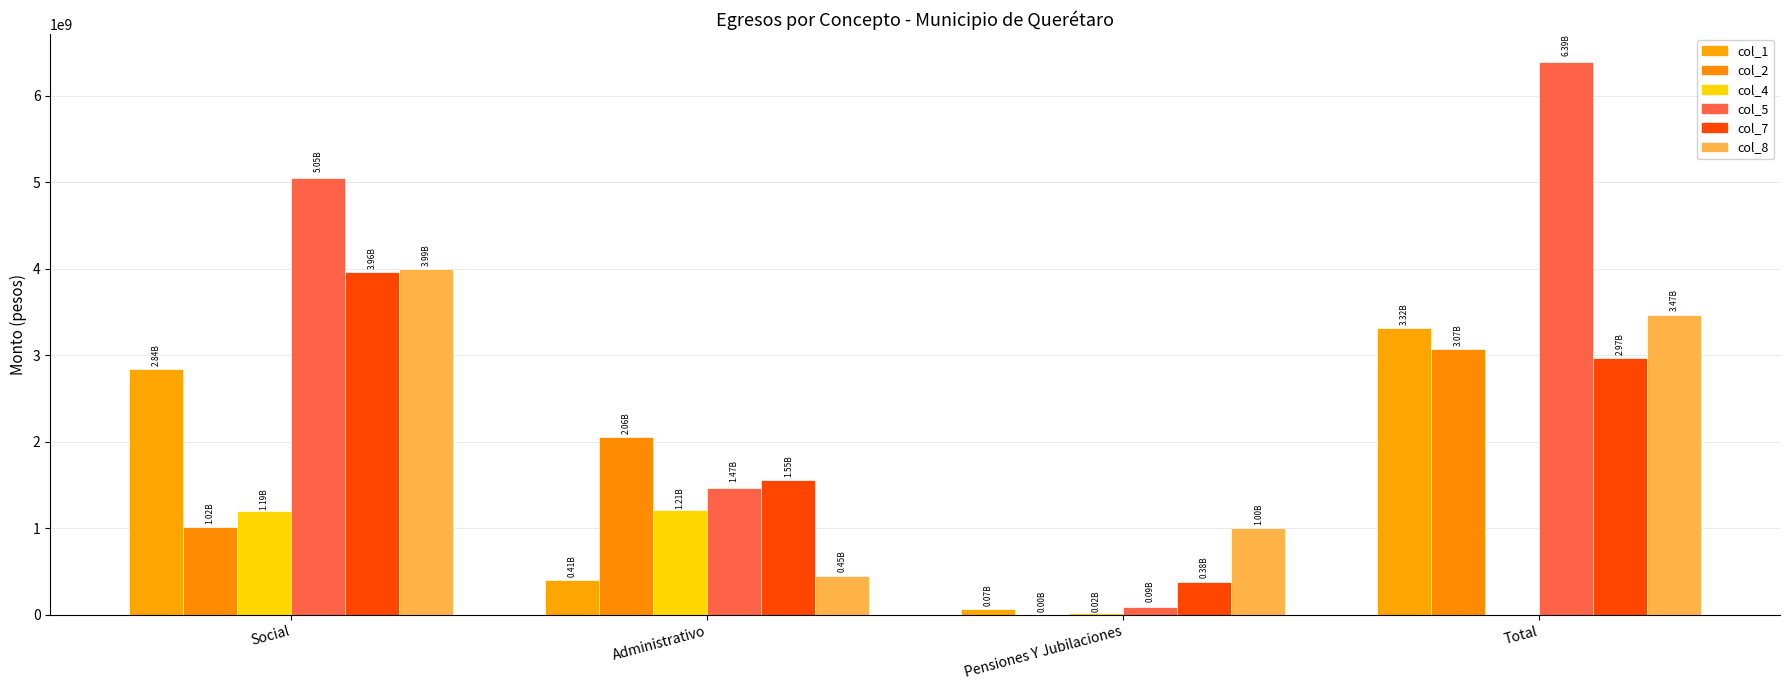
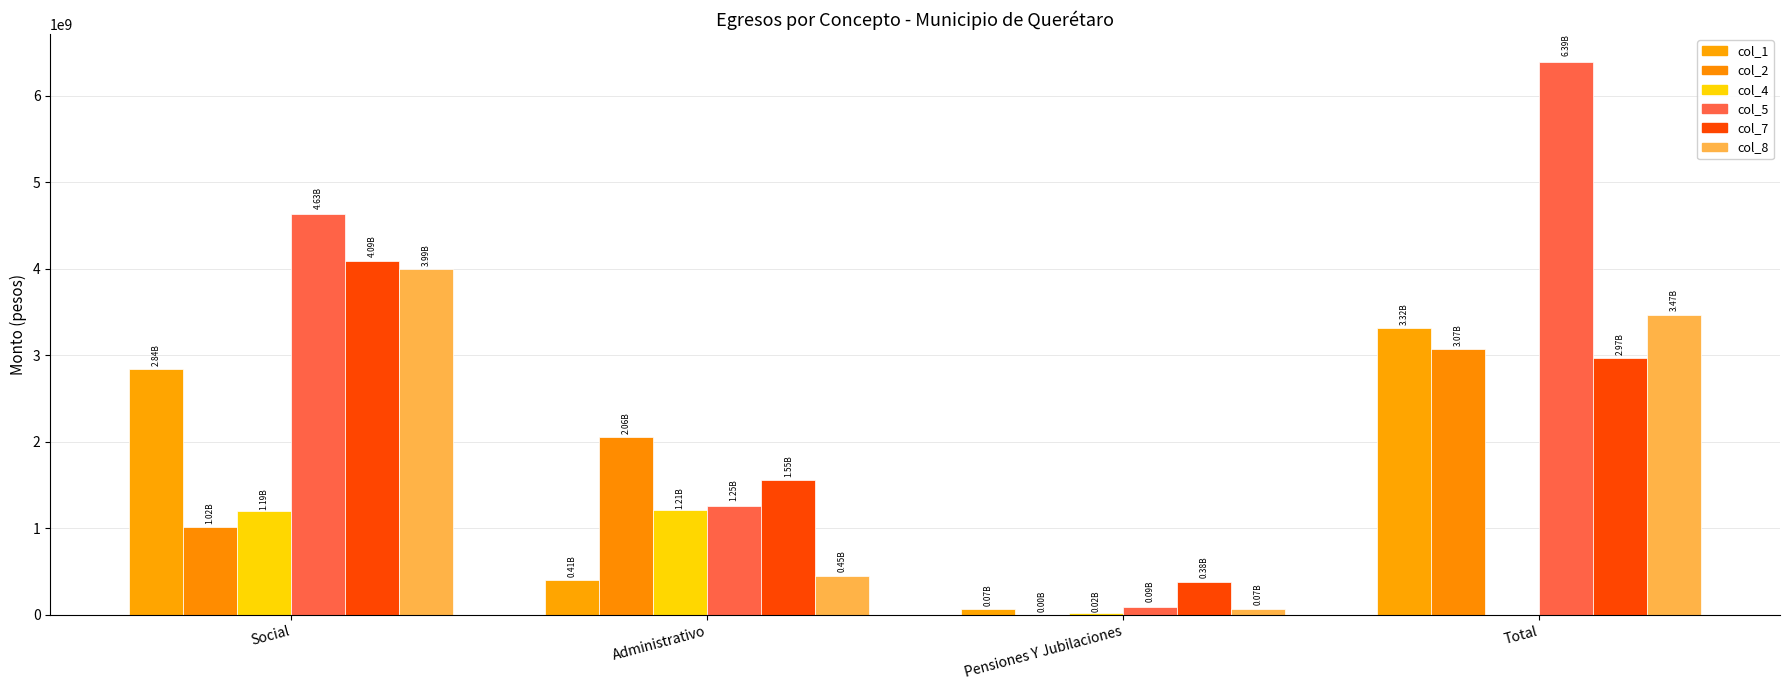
  {
    "col_5": {
-     "Social": "5.05B",
-     "Administrativo": "1.47B",
+     "Social": "4.63B",
+     "Administrativo": "1.25B",
      "Pensiones Y Jubilaciones": "0.09B",
      "Total": "6.39B"
    },
    "col_7": {
-     "Social": "3.96B",
+     "Social": "4.09B",
      "Administrativo": "1.55B",
      "Pensiones Y Jubilaciones": "0.38B",
      "Total": "2.97B"
    },
    "col_8": {
      "Social": "3.99B",
      "Administrativo": "0.45B",
-     "Pensiones Y Jubilaciones": "1.00B",
+     "Pensiones Y Jubilaciones": "0.07B",
      "Total": "3.47B"
    }
  }
